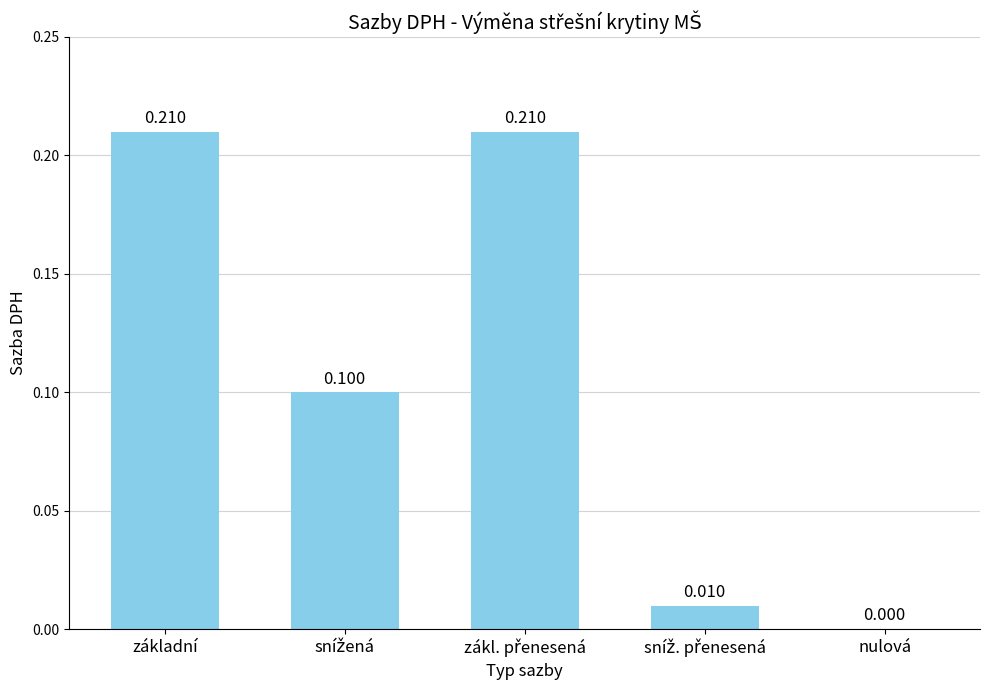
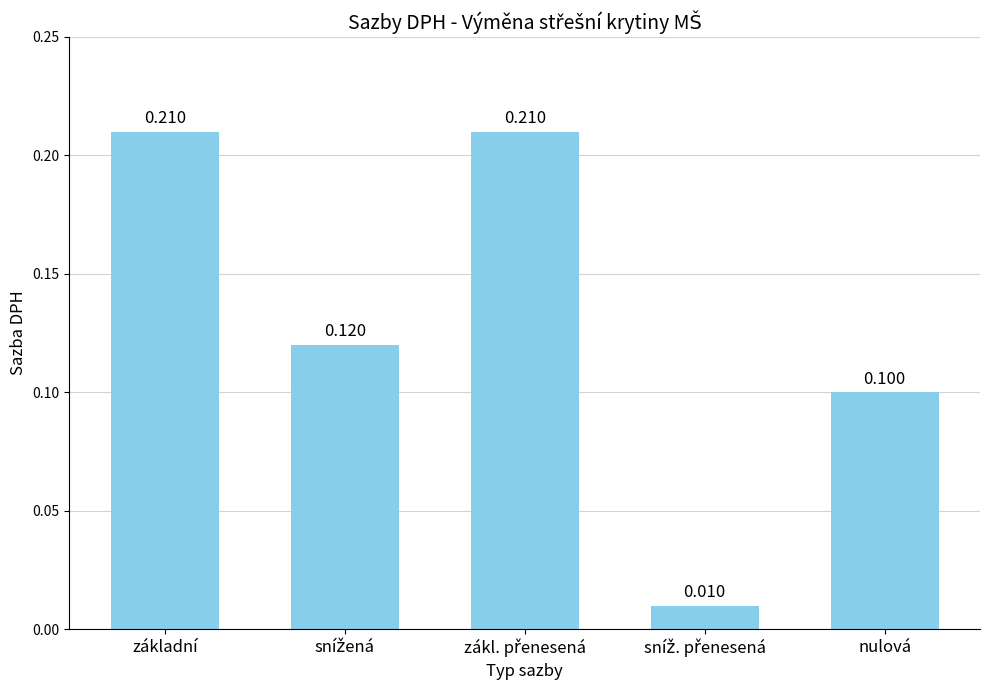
  {
    "základní": 0.210,
-   "snížená": 0.100,
+   "snížená": 0.120,
    "zákl. přenesená": 0.210,
    "sníž. přenesená": 0.010,
-   "nulová": 0.000
+   "nulová": 0.100
  }
